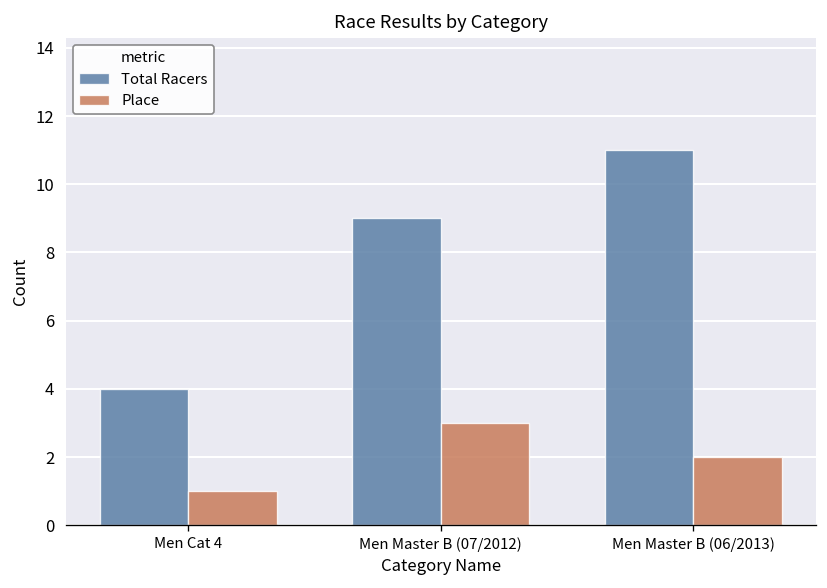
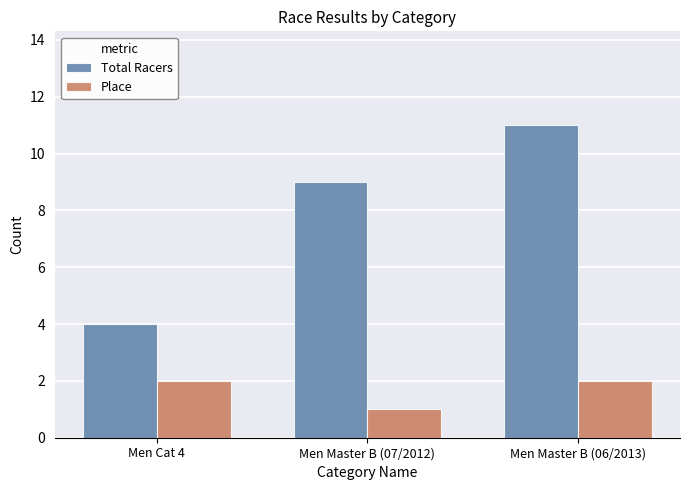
  {
    "Total Racers": {
      "Men Cat 4": 4,
      "Men Master B (07/2012)": 9,
      "Men Master B (06/2013)": 11
    },
    "Place": {
-     "Men Cat 4": 1,
-     "Men Master B (07/2012)": 3,
+     "Men Cat 4": 2,
+     "Men Master B (07/2012)": 1,
      "Men Master B (06/2013)": 2
    }
  }
